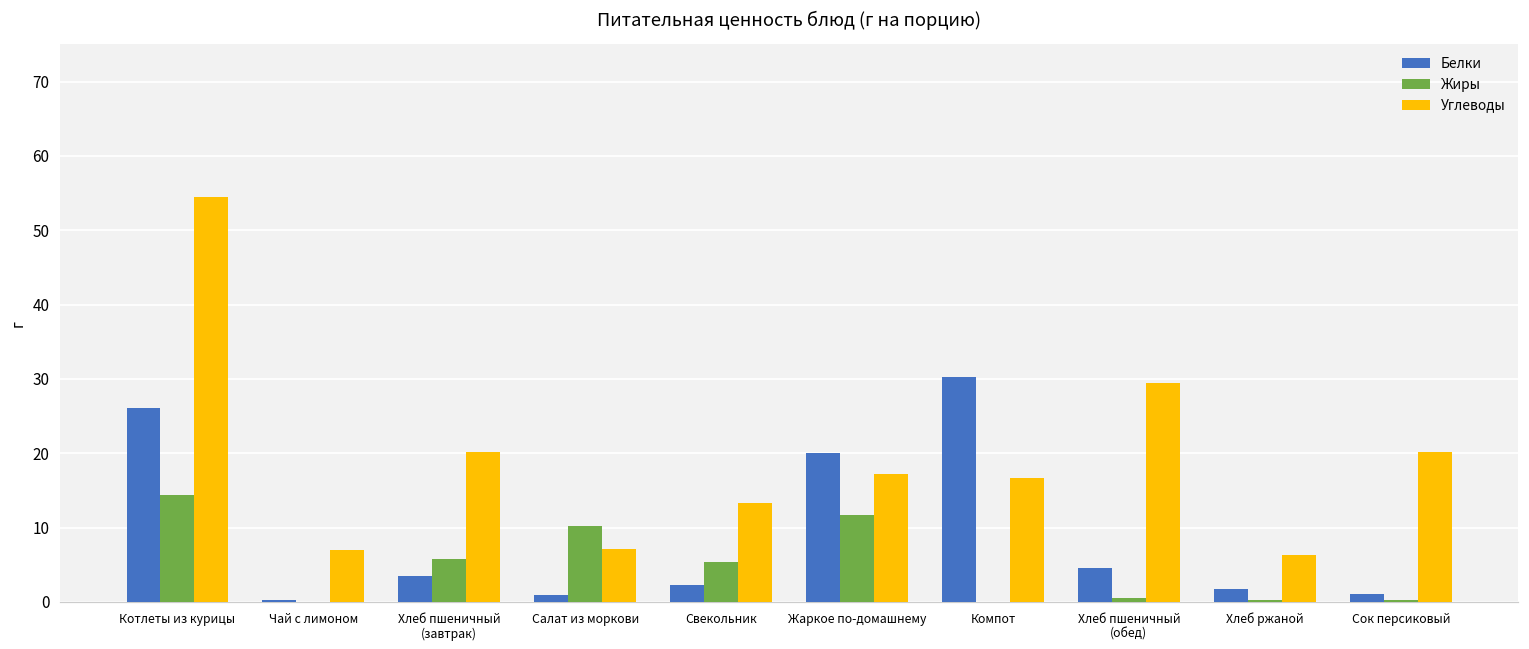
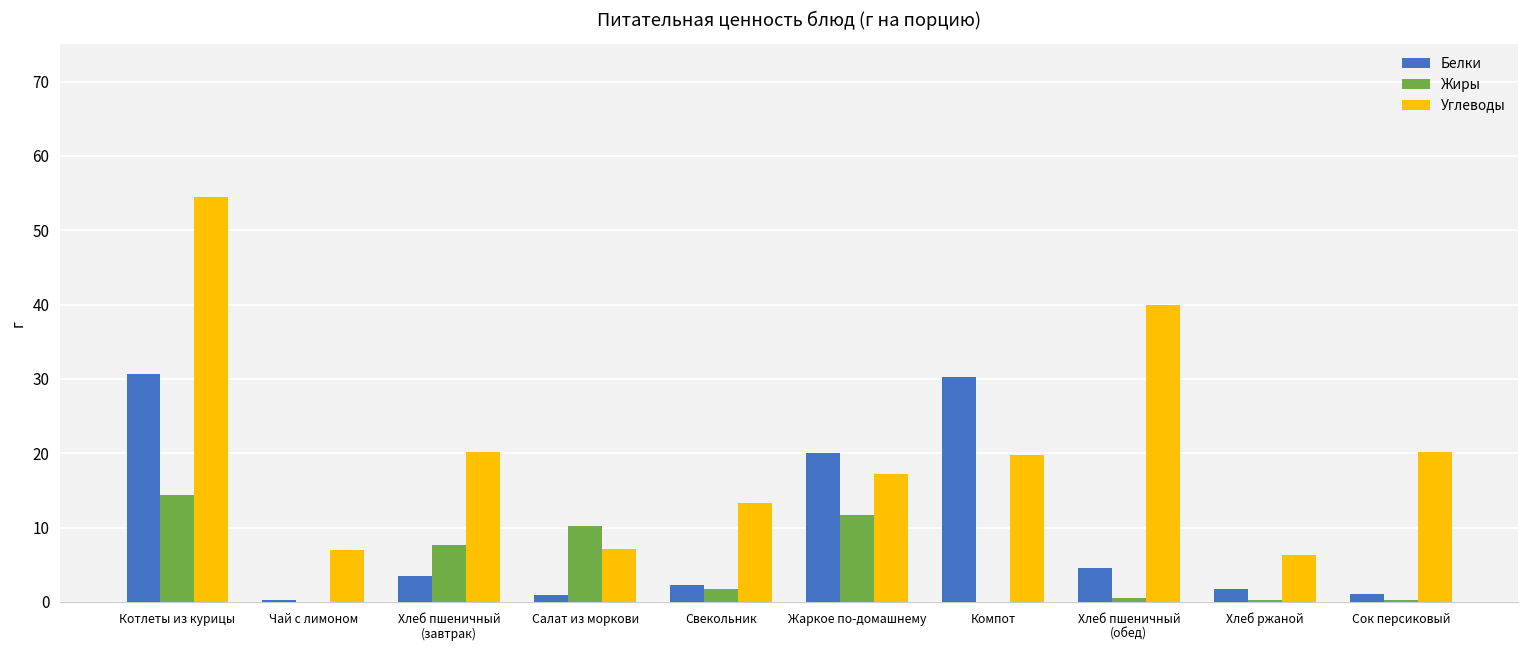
  {
    "Белки": {
-     "Котлеты из курицы": 26,
+     "Котлеты из курицы": 31,
      "Хлеб пшеничный (завтрак)": 3,
      "Салат из моркови": 1,
      "Свекольник": 2,
      "Жаркое по-домашнему": 20,
      "Компот": 30,
      "Хлеб пшеничный (обед)": 5,
      "Хлеб ржаной": 2,
      "Сок персиковый": 1
    },
    "Жиры": {
      "Котлеты из курицы": 14,
      "Чай с лимоном": 0,
-     "Хлеб пшеничный (завтрак)": 6,
+     "Хлеб пшеничный (завтрак)": 8,
      "Салат из моркови": 10,
-     "Свекольник": 5,
+     "Свекольник": 2,
      "Жаркое по-домашнему": 12,
      "Компот": 0,
      "Хлеб пшеничный (обед)": 1
    },
    "Углеводы": {
      "Котлеты из курицы": 54,
      "Чай с лимоном": 7,
      "Хлеб пшеничный (завтрак)": 20,
      "Салат из моркови": 7,
      "Свекольник": 13,
      "Жаркое по-домашнему": 17,
-     "Компот": 17,
-     "Хлеб пшеничный (обед)": 30,
+     "Компот": 20,
+     "Хлеб пшеничный (обед)": 40,
      "Хлеб ржаной": 6,
      "Сок персиковый": 20
    }
  }
